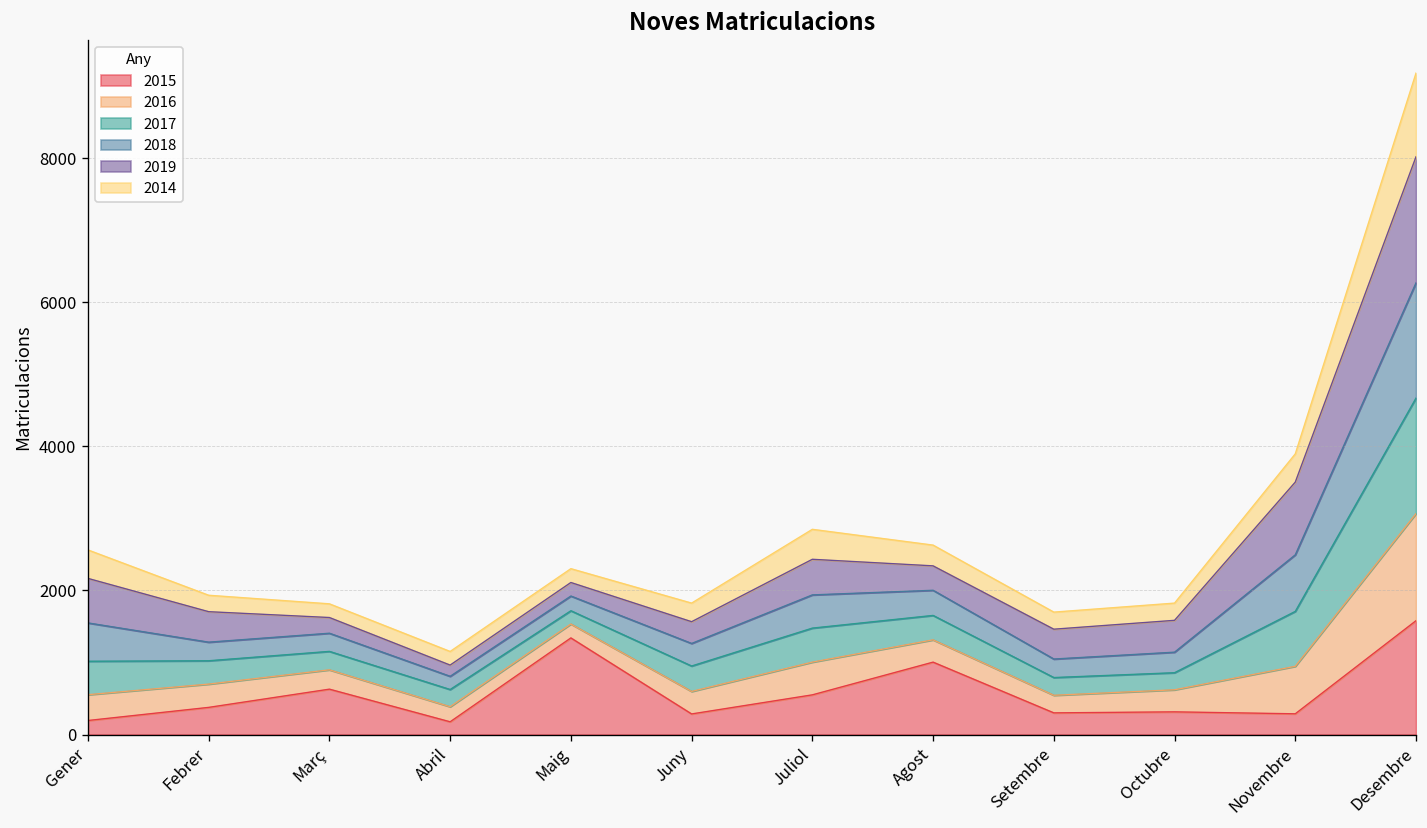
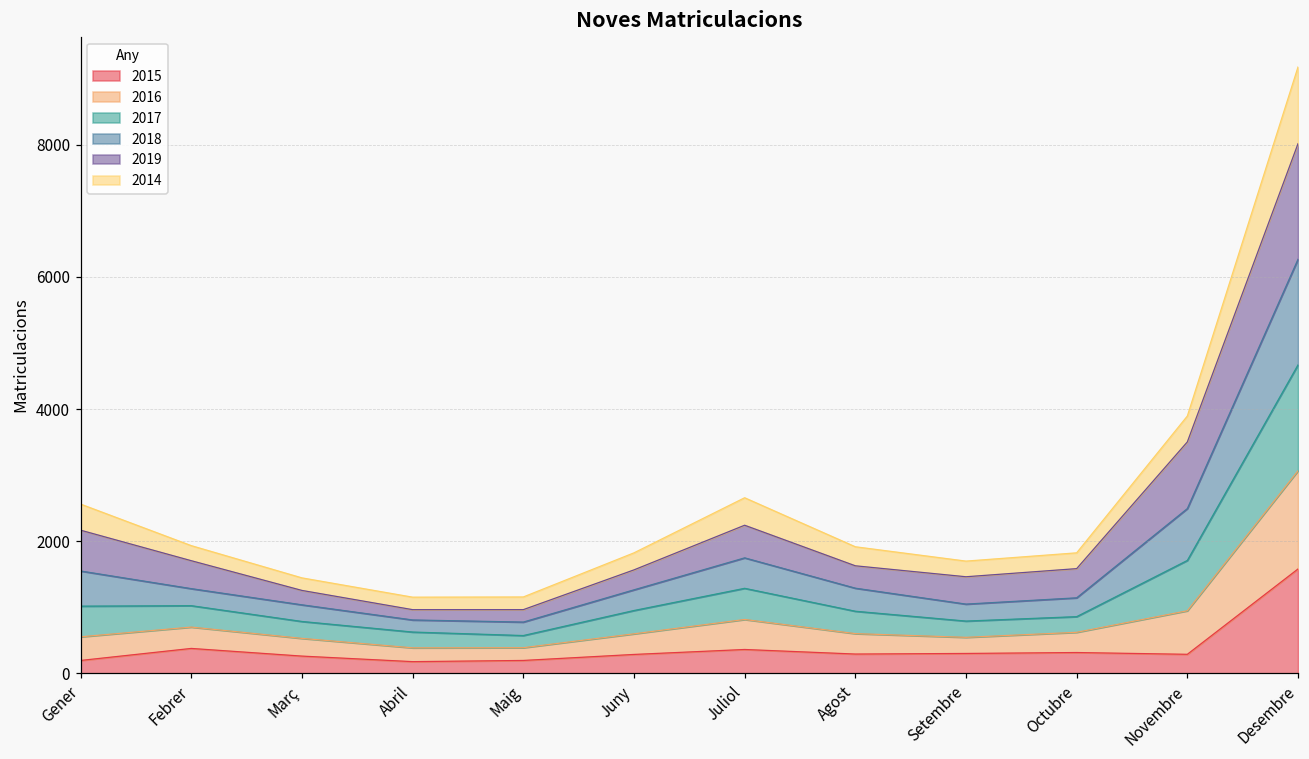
  {
    "2015": {
      "Gener": 200,
      "Febrer": 400,
-     "Març": 600,
+     "Març": 300,
      "Abril": 200,
-     "Maig": 1300,
+     "Maig": 200,
      "Juny": 300,
-     "Juliol": 600,
-     "Agost": 1000,
+     "Juliol": 400,
+     "Agost": 300,
      "Setembre": 300,
      "Octubre": 300,
      "Novembre": 300,
      "Desembre": 1600
    }
  }
